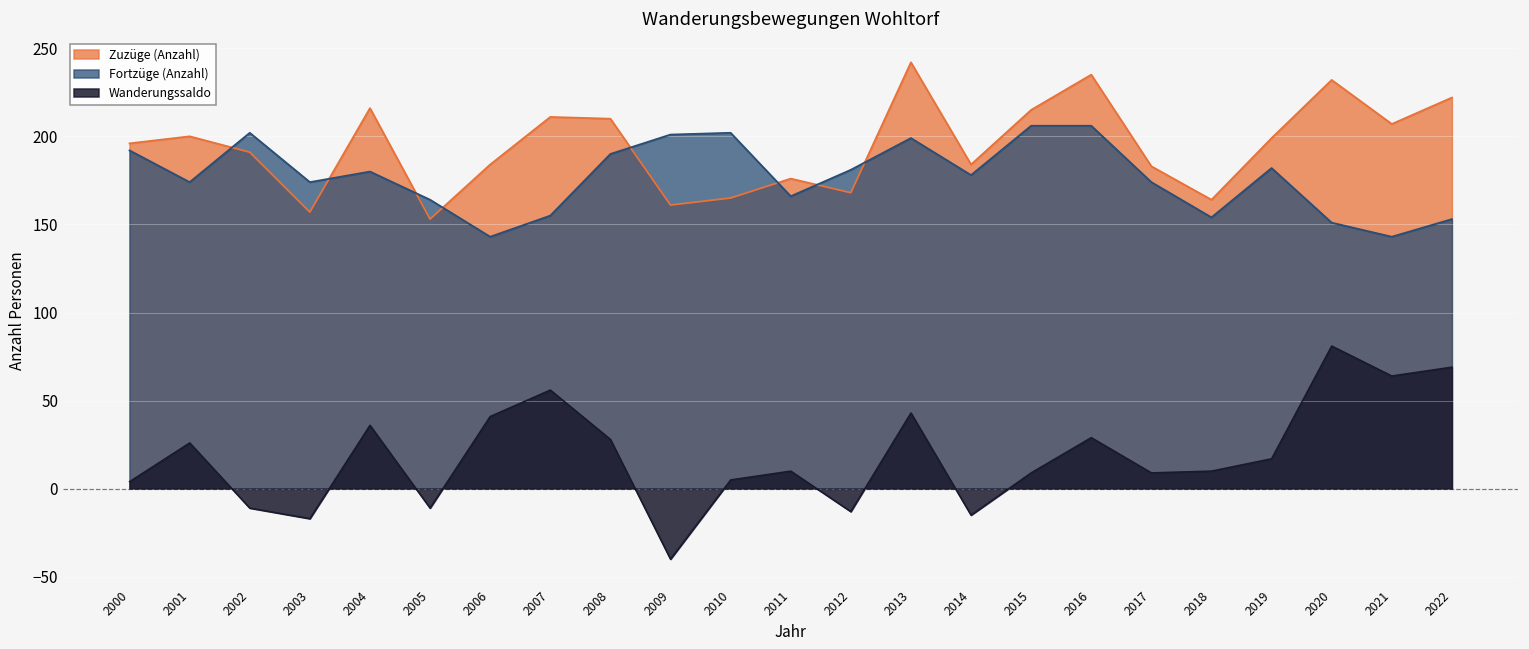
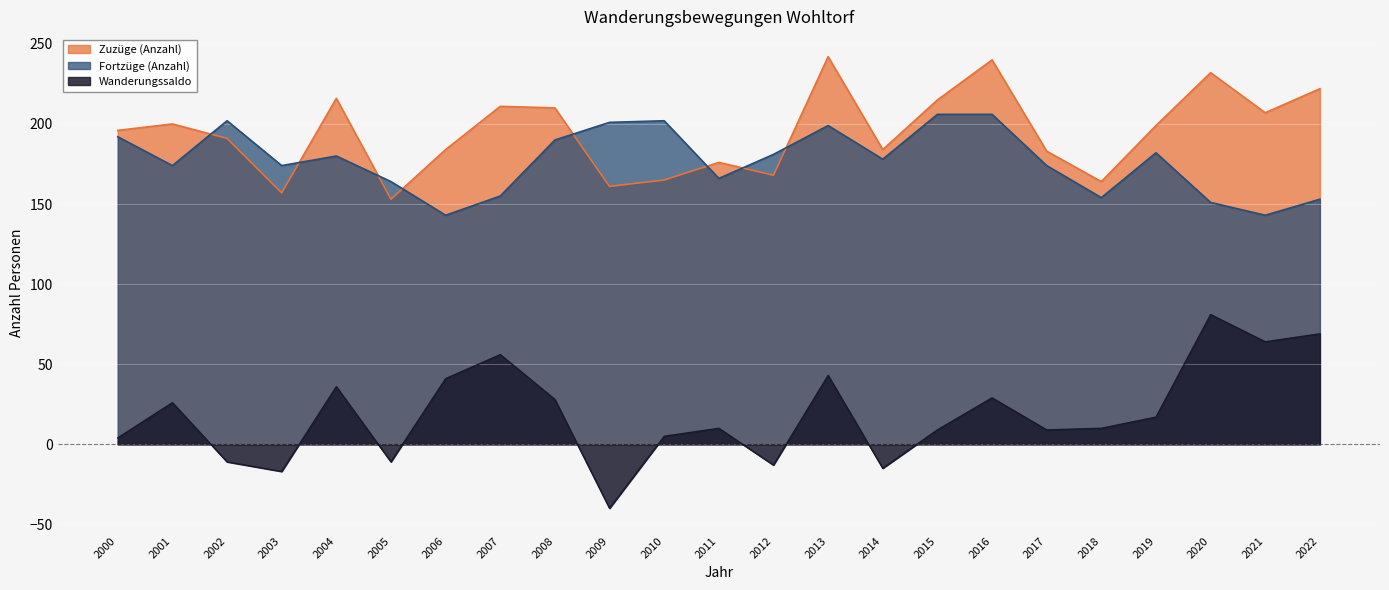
  {
    "Zuzüge (Anzahl)": {
      "2000": 196,
      "2001": 200,
      "2002": 191,
      "2003": 157,
      "2004": 216,
      "2005": 153,
      "2006": 184,
      "2007": 211,
      "2008": 210,
      "2009": 161,
      "2010": 165,
      "2011": 176,
      "2012": 168,
      "2013": 242,
      "2014": 184,
      "2015": 215,
-     "2016": 235,
+     "2016": 240,
      "2017": 183,
      "2018": 164,
      "2019": 199,
      "2020": 232,
      "2021": 207,
      "2022": 222
    },
    "Fortzüge (Anzahl)": {
      "2000": 192,
      "2001": 174,
      "2002": 202,
      "2003": 174,
      "2004": 180,
      "2005": 164,
      "2006": 143,
      "2007": 155,
      "2008": 190,
      "2009": 201,
      "2010": 202,
      "2011": 166,
      "2012": 181,
      "2013": 199,
      "2014": 178,
      "2015": 206,
      "2016": 206,
      "2017": 174,
      "2018": 154,
      "2019": 182,
      "2020": 151,
      "2021": 143,
      "2022": 153
    }
  }
